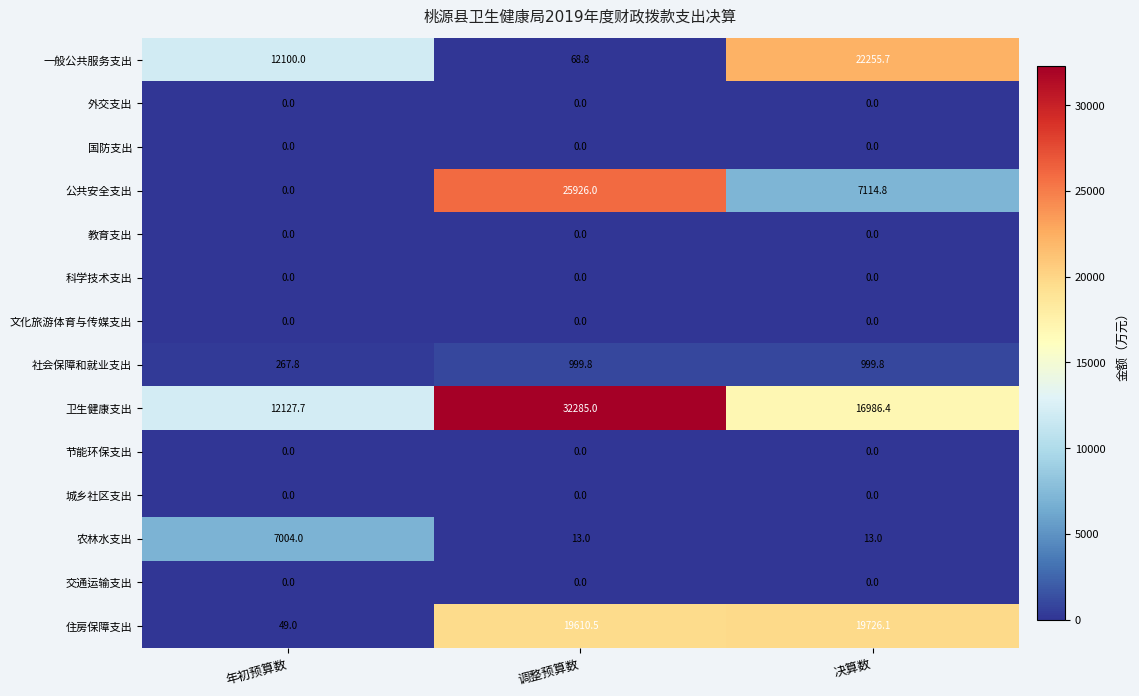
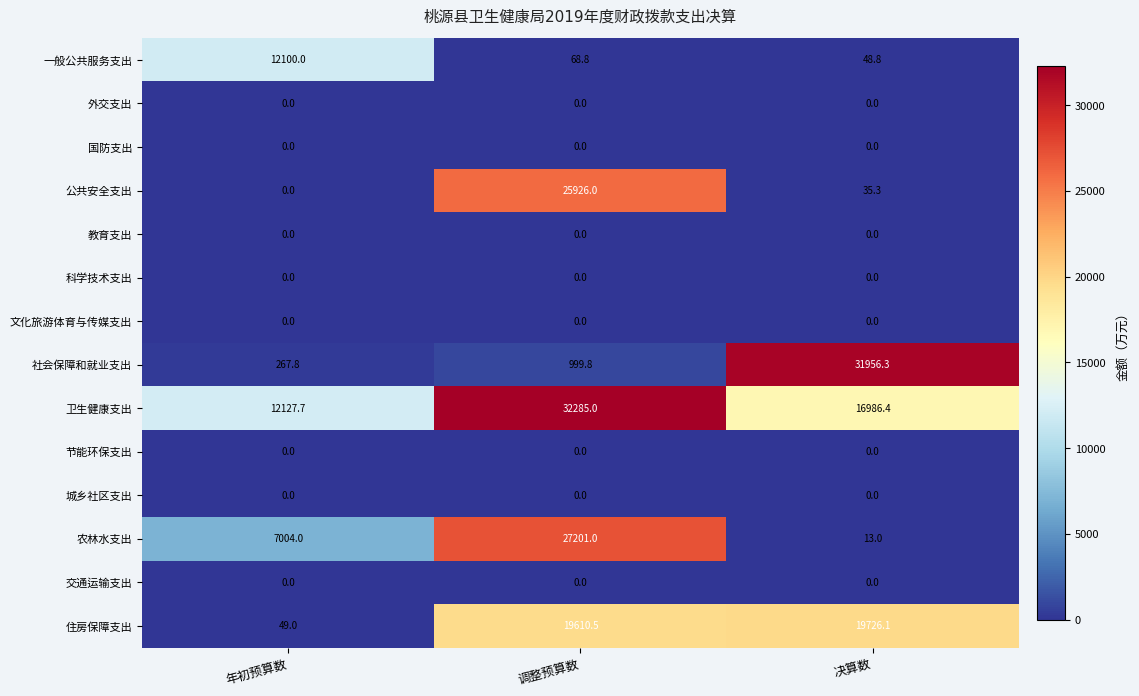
  {
    "一般公共服务支出": {
      "年初预算数": 12100.0,
      "调整预算数": 68.8,
-     "决算数": 22255.7
+     "决算数": 48.8
    },
    "外交支出": {
      "年初预算数": 0.0,
      "调整预算数": 0.0,
      "决算数": 0.0
    },
    "国防支出": {
      "年初预算数": 0.0,
      "调整预算数": 0.0,
      "决算数": 0.0
    },
    "公共安全支出": {
      "年初预算数": 0.0,
      "调整预算数": 25926.0,
-     "决算数": 7114.8
+     "决算数": 35.3
    },
    "教育支出": {
      "年初预算数": 0.0,
      "调整预算数": 0.0,
      "决算数": 0.0
    },
    "科学技术支出": {
      "年初预算数": 0.0,
      "调整预算数": 0.0,
      "决算数": 0.0
    },
    "文化旅游体育与传媒支出": {
      "年初预算数": 0.0,
      "调整预算数": 0.0,
      "决算数": 0.0
    },
    "社会保障和就业支出": {
      "年初预算数": 267.8,
      "调整预算数": 999.8,
-     "决算数": 999.8
+     "决算数": 31956.3
    },
    "卫生健康支出": {
      "年初预算数": 12127.7,
      "调整预算数": 32285.0,
      "决算数": 16986.4
    },
    "节能环保支出": {
      "年初预算数": 0.0,
      "调整预算数": 0.0,
      "决算数": 0.0
    },
    "城乡社区支出": {
      "年初预算数": 0.0,
      "调整预算数": 0.0,
      "决算数": 0.0
    },
    "农林水支出": {
      "年初预算数": 7004.0,
-     "调整预算数": 13.0,
+     "调整预算数": 27201.0,
      "决算数": 13.0
    },
    "交通运输支出": {
      "年初预算数": 0.0,
      "调整预算数": 0.0,
      "决算数": 0.0
    },
    "住房保障支出": {
      "年初预算数": 49.0,
      "调整预算数": 19610.5,
      "决算数": 19726.1
    }
  }
